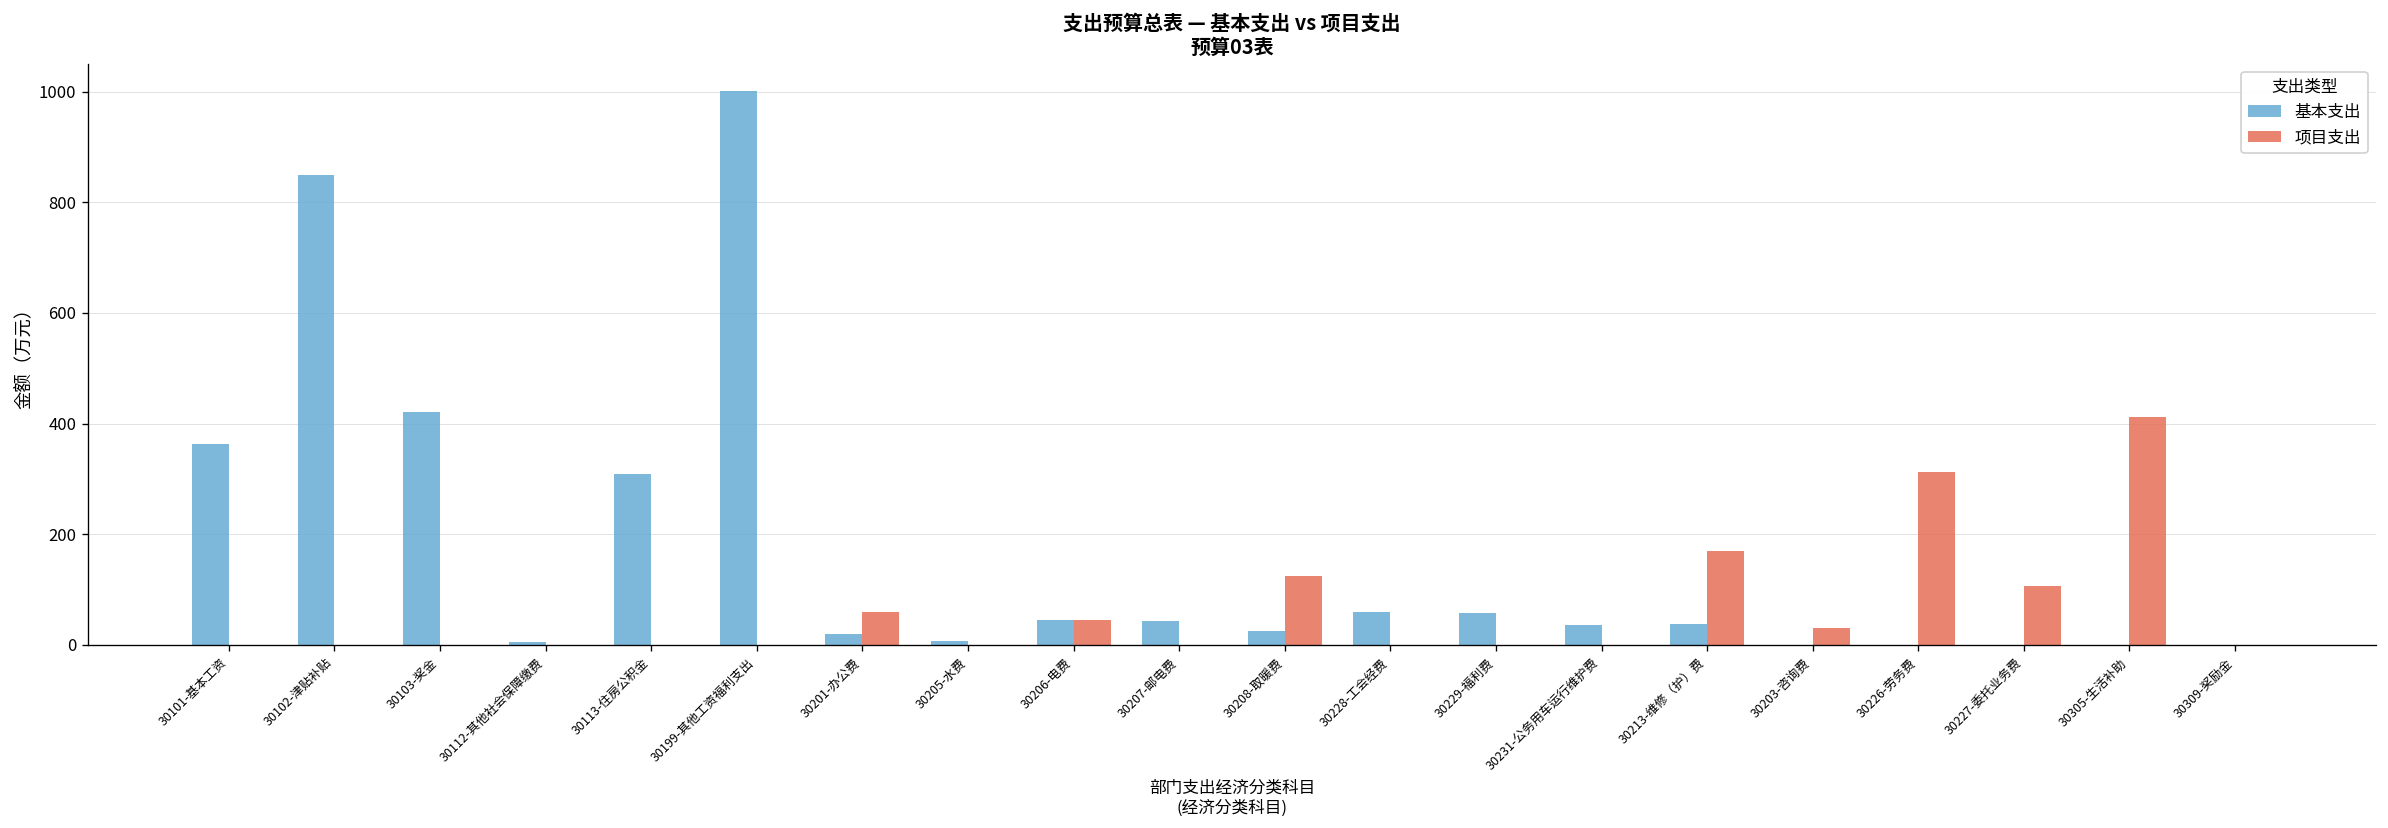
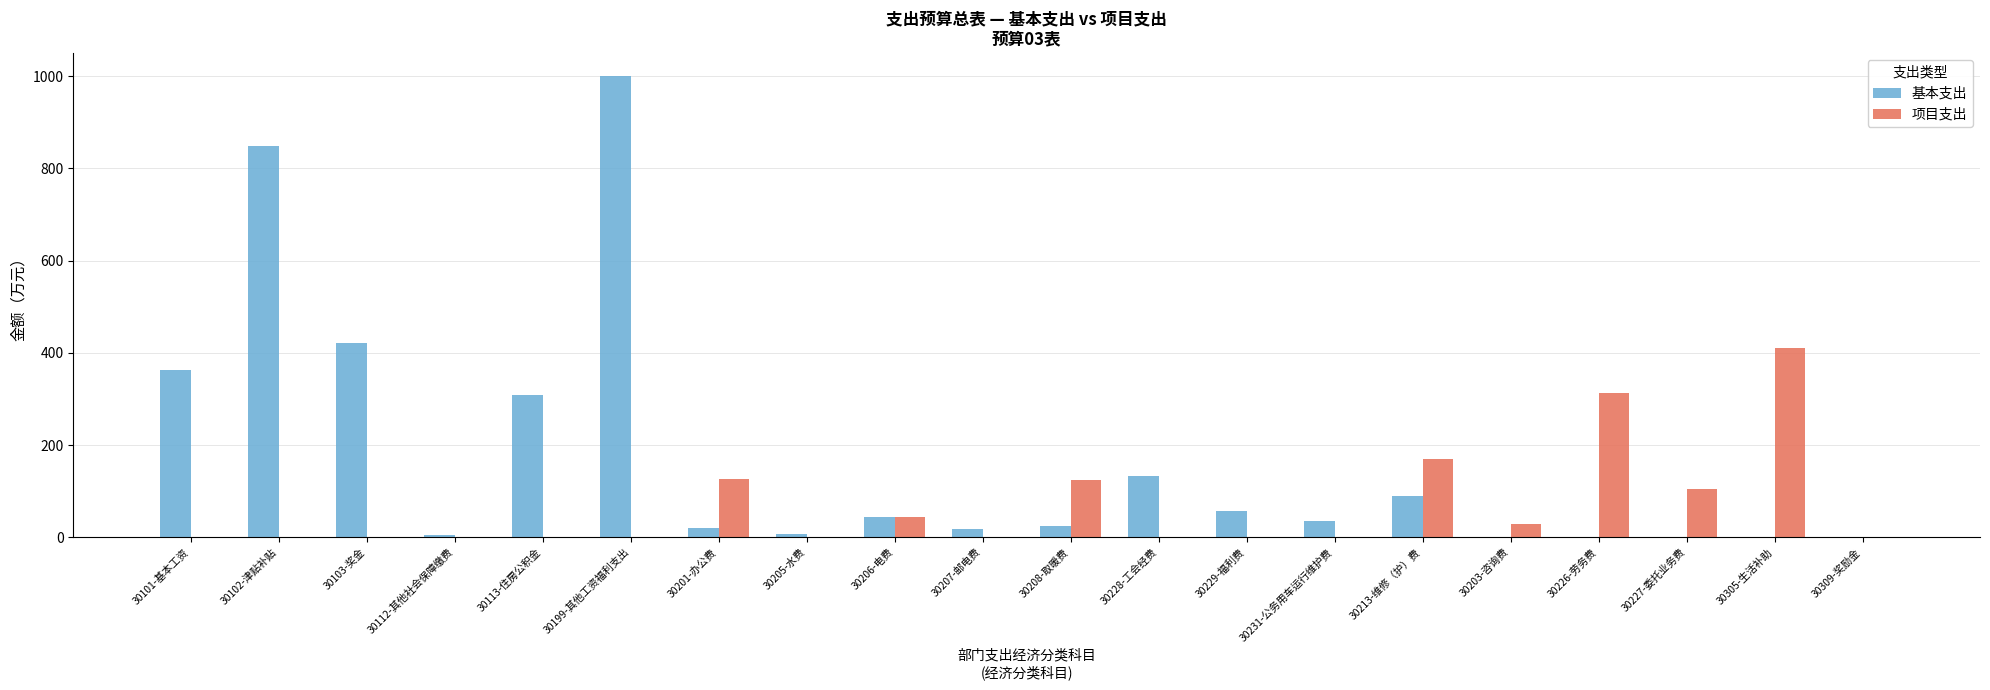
  {
    "基本支出": {
      "30101-基本工资": 360,
      "30102-津贴补贴": 850,
      "30103-奖金": 420,
      "30113-住房公积金": 310,
      "30199-其他工资福利支出": 1000,
      "30201-办公费": 20,
      "30205-水费": 10,
      "30206-电费": 50,
-     "30207-邮电费": 40,
+     "30207-邮电费": 20,
      "30208-取暖费": 30,
-     "30228-工会经费": 60,
+     "30228-工会经费": 130,
      "30229-福利费": 60,
      "30231-公务用车运行维护费": 40,
-     "30213-维修（护）费": 40,
+     "30213-维修（护）费": 90,
      "30203-咨询费": 0,
      "30226-劳务费": 0,
      "30227-委托业务费": 0,
      "30305-生活补助": 0
    },
    "项目支出": {
      "30101-基本工资": 0,
      "30102-津贴补贴": 0,
      "30103-奖金": 0,
      "30112-其他社会保障缴费": 0,
      "30113-住房公积金": 0,
      "30199-其他工资福利支出": 0,
-     "30201-办公费": 60,
+     "30201-办公费": 130,
      "30205-水费": 0,
      "30206-电费": 40,
      "30207-邮电费": 0,
      "30208-取暖费": 120,
      "30228-工会经费": 0,
      "30229-福利费": 0,
      "30231-公务用车运行维护费": 0,
      "30213-维修（护）费": 170,
      "30203-咨询费": 30,
      "30226-劳务费": 310,
      "30227-委托业务费": 110,
      "30305-生活补助": 410
    }
  }
